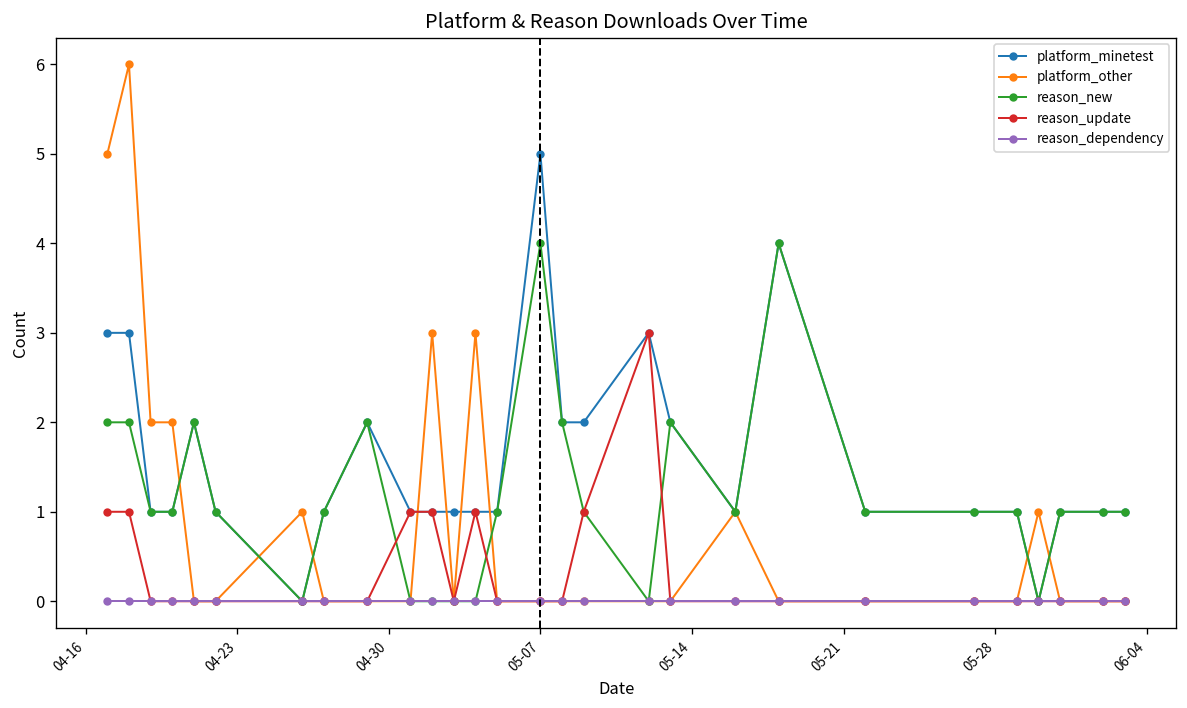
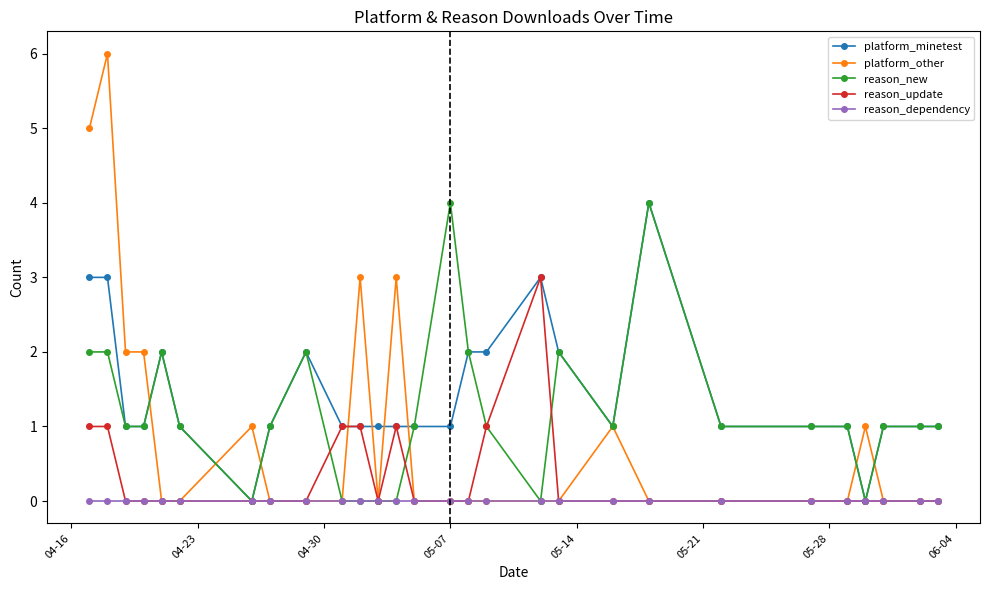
  {
    "platform_minetest": {
-     "05-07": 5
+     "05-07": 1
    },
    "reason_new": {
      "05-07": 4
    }
  }
